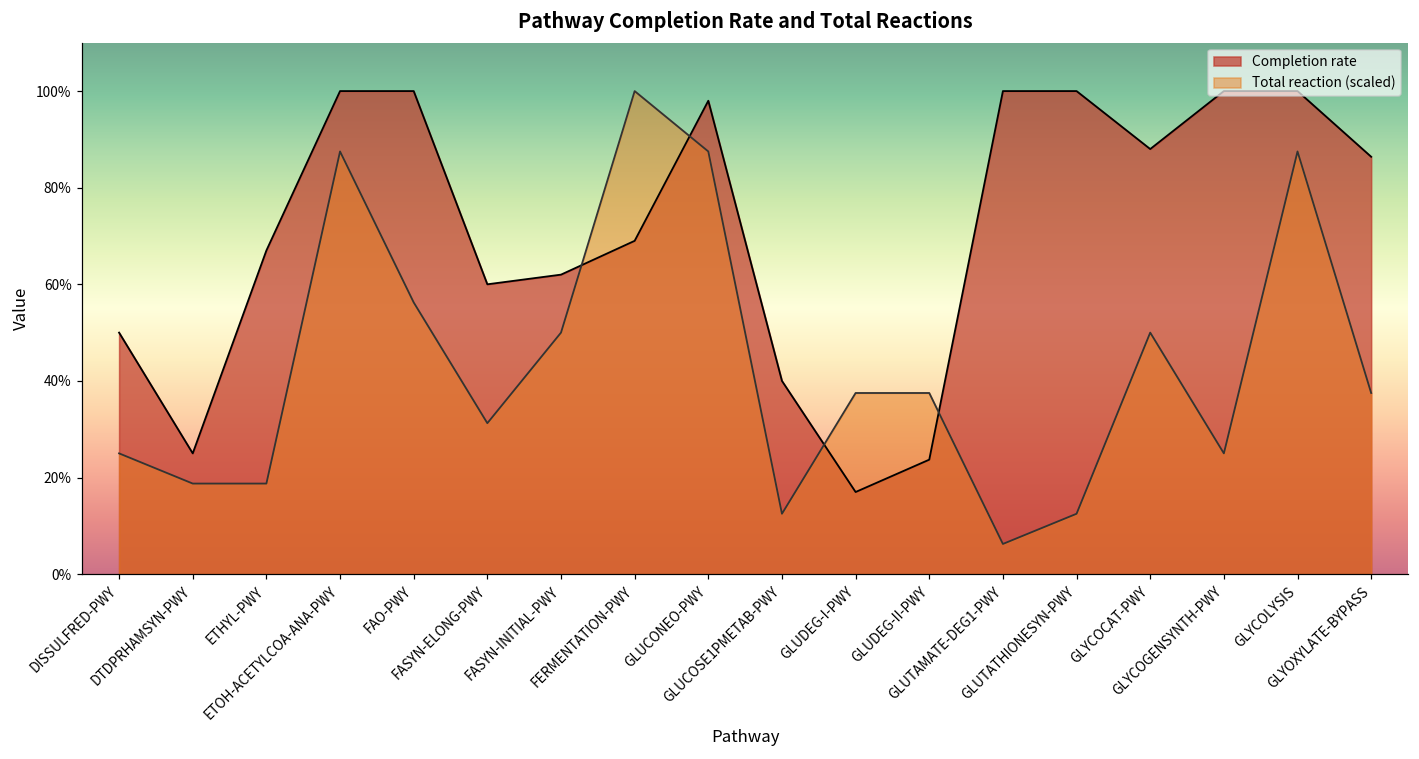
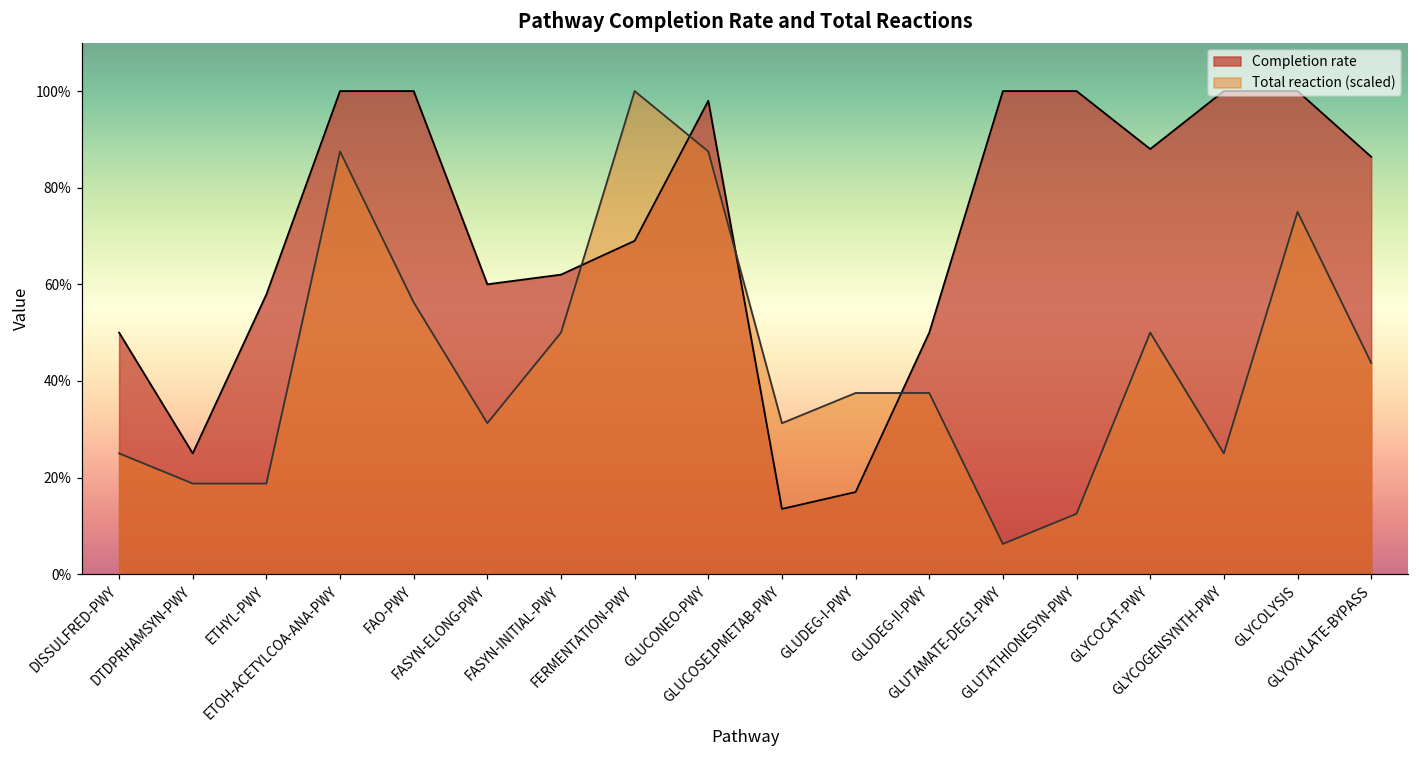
  {
    "Completion rate": {
      "DISSULFRED-PWY": "50%",
      "DTDPRHAMSYN-PWY": "25%",
-     "ETHYL-PWY": "67%",
+     "ETHYL-PWY": "58%",
      "ETOH-ACETYLCOA-ANA-PWY": "100%",
      "FAO-PWY": "100%",
      "FASYN-ELONG-PWY": "60%",
      "FASYN-INITIAL-PWY": "62%",
      "FERMENTATION-PWY": "69%",
      "GLUCONEO-PWY": "98%",
-     "GLUCOSE1PMETAB-PWY": "40%",
+     "GLUCOSE1PMETAB-PWY": "14%",
      "GLUDEG-I-PWY": "17%",
-     "GLUDEG-II-PWY": "24%",
+     "GLUDEG-II-PWY": "50%",
      "GLUTAMATE-DEG1-PWY": "100%",
      "GLUTATHIONESYN-PWY": "100%",
      "GLYCOCAT-PWY": "88%",
      "GLYOXYLATE-BYPASS": "86%"
    },
    "Total reaction (scaled)": {
      "DISSULFRED-PWY": "25%",
      "DTDPRHAMSYN-PWY": "19%",
      "ETHYL-PWY": "19%",
      "ETOH-ACETYLCOA-ANA-PWY": "88%",
      "FAO-PWY": "56%",
      "FASYN-ELONG-PWY": "31%",
      "FASYN-INITIAL-PWY": "50%",
      "FERMENTATION-PWY": "100%",
      "GLUCONEO-PWY": "88%",
-     "GLUCOSE1PMETAB-PWY": "13%",
+     "GLUCOSE1PMETAB-PWY": "31%",
      "GLUDEG-I-PWY": "38%",
      "GLUDEG-II-PWY": "38%",
      "GLUTAMATE-DEG1-PWY": "6%",
      "GLUTATHIONESYN-PWY": "13%",
      "GLYCOCAT-PWY": "50%",
      "GLYCOGENSYNTH-PWY": "25%",
-     "GLYCOLYSIS": "88%",
-     "GLYOXYLATE-BYPASS": "38%"
+     "GLYCOLYSIS": "75%",
+     "GLYOXYLATE-BYPASS": "44%"
    }
  }
